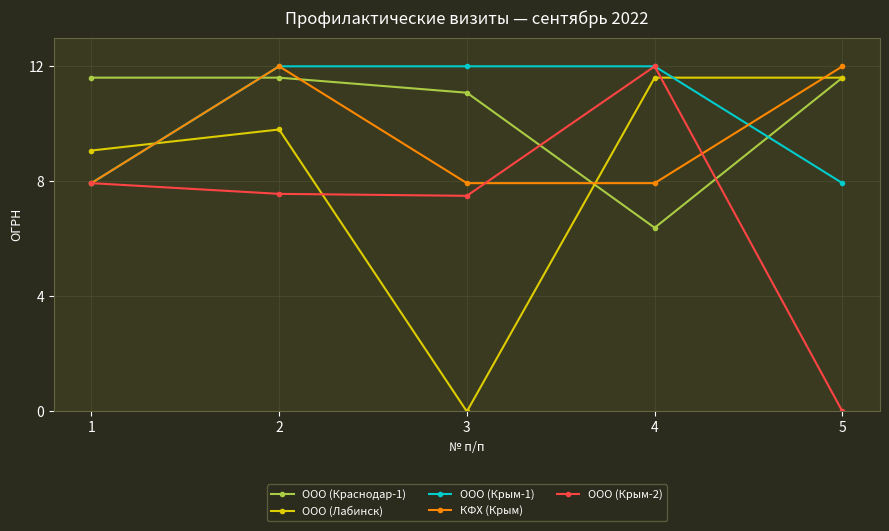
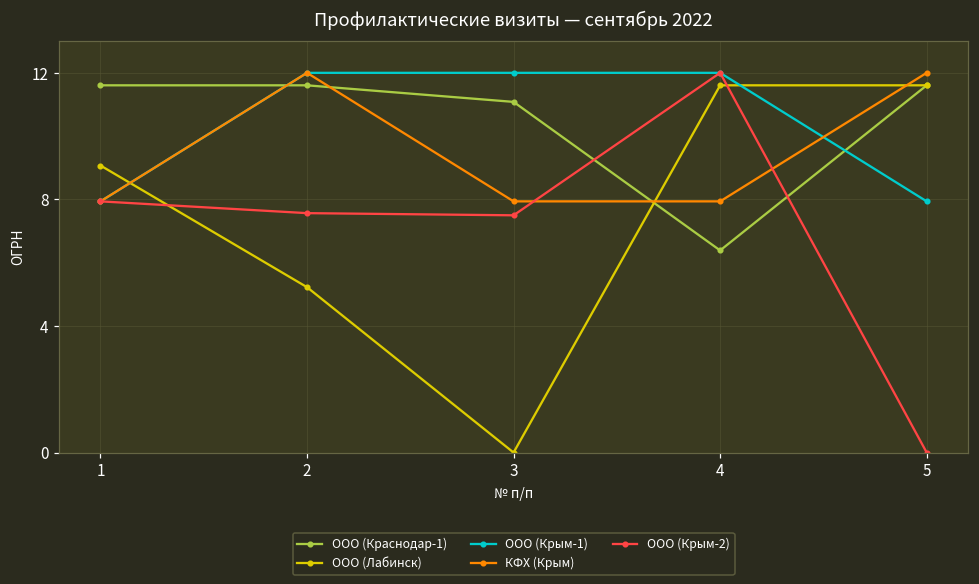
  {
    "ООО (Краснодар-1)": {
      "1": 11.6,
      "2": 11.6,
      "3": 11.1,
      "4": 6.4
    },
    "ООО (Лабинск)": {
      "1": 9.1,
-     "2": 9.8,
+     "2": 5.2,
      "3": 0.0,
      "4": 11.6
    },
    "ООО (Крым-1)": {
      "3": 12.0,
      "5": 7.9
    },
    "КФХ (Крым)": {
      "3": 7.9,
      "4": 7.9,
      "5": 12.0
    },
    "ООО (Крым-2)": {
      "2": 7.6,
      "3": 7.5,
      "5": 0.0
    }
  }
